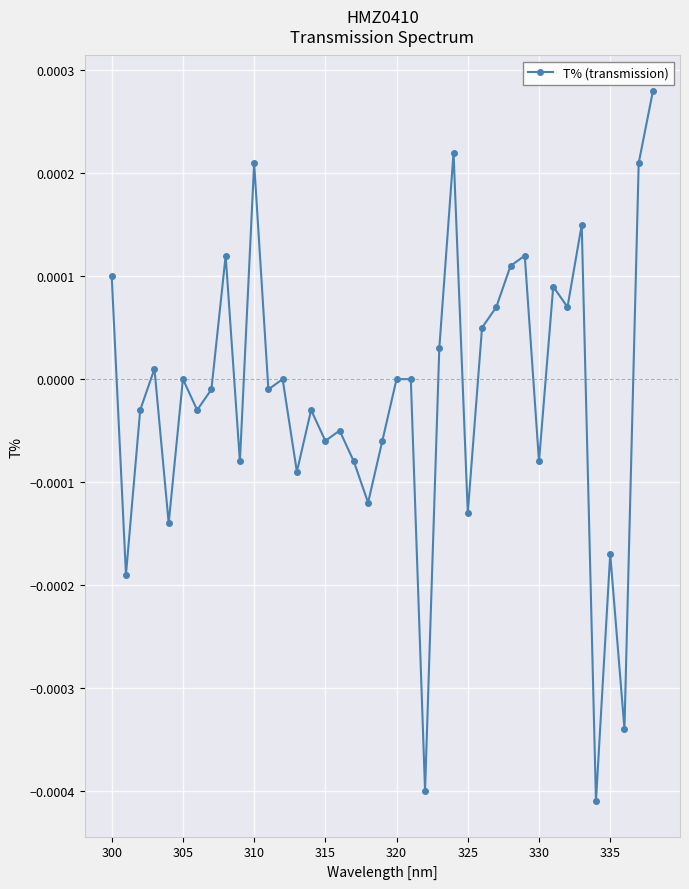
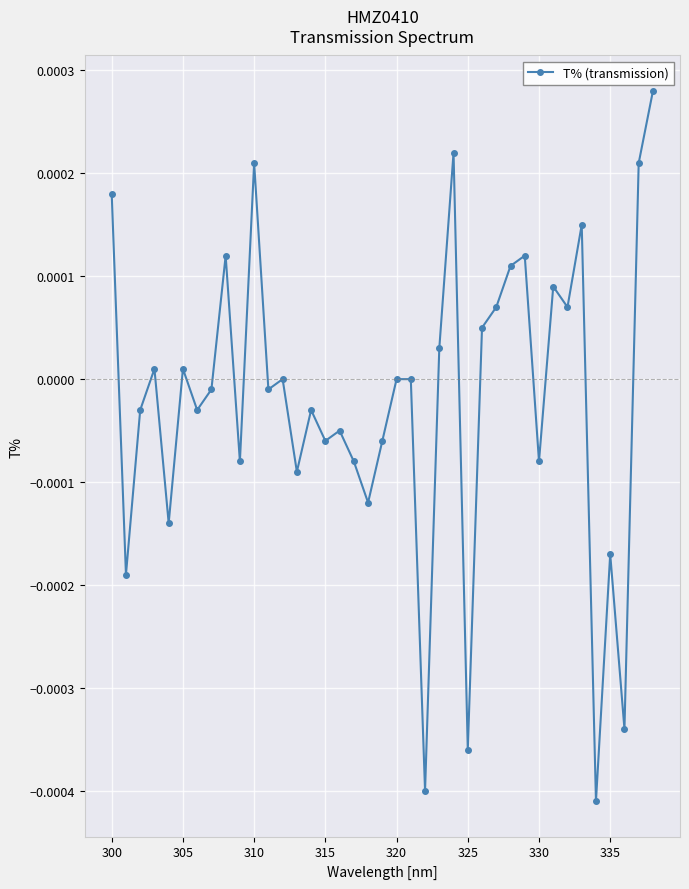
  {
-   "300": 0.00010,
-   "305": 0.00000,
+   "300": 0.00018,
+   "305": 0.00001,
    "310": 0.00021,
    "315": -0.00006,
    "320": 0.00000,
-   "325": -0.00013,
+   "325": -0.00036,
    "330": -0.00008,
    "335": -0.00017
  }
